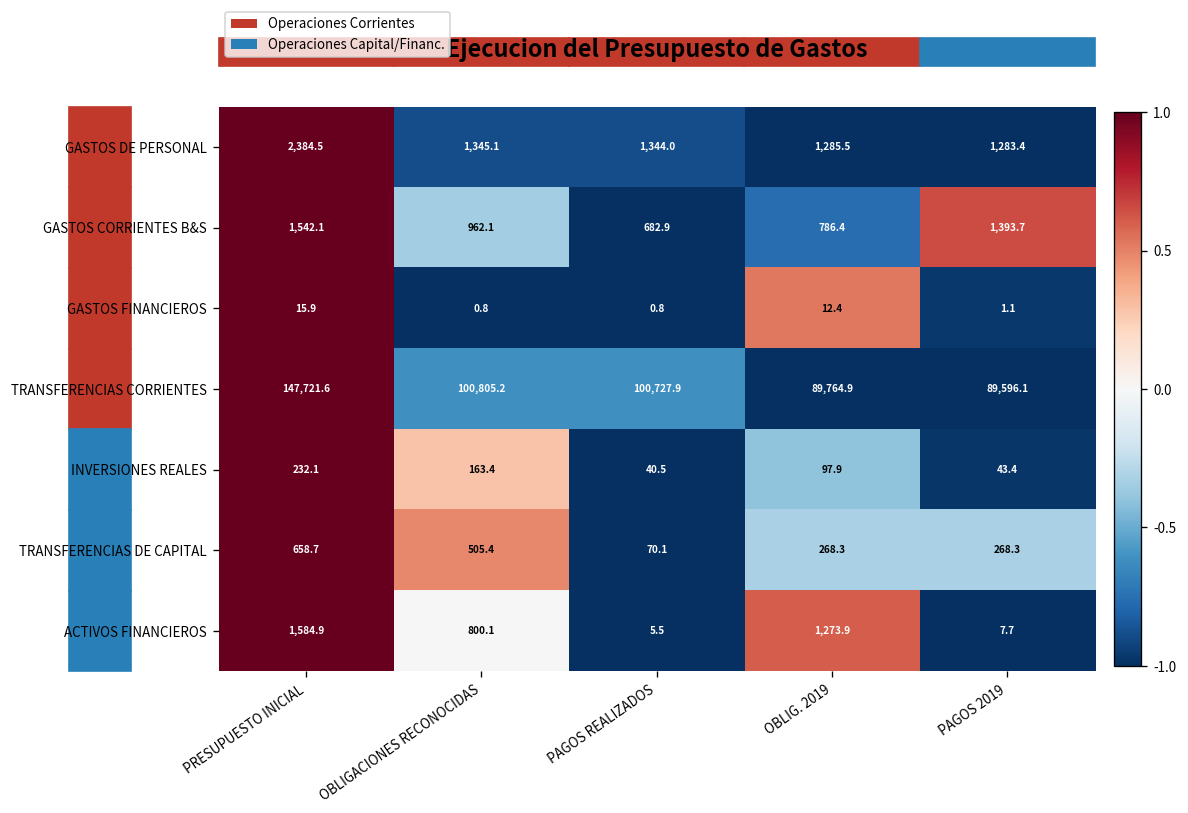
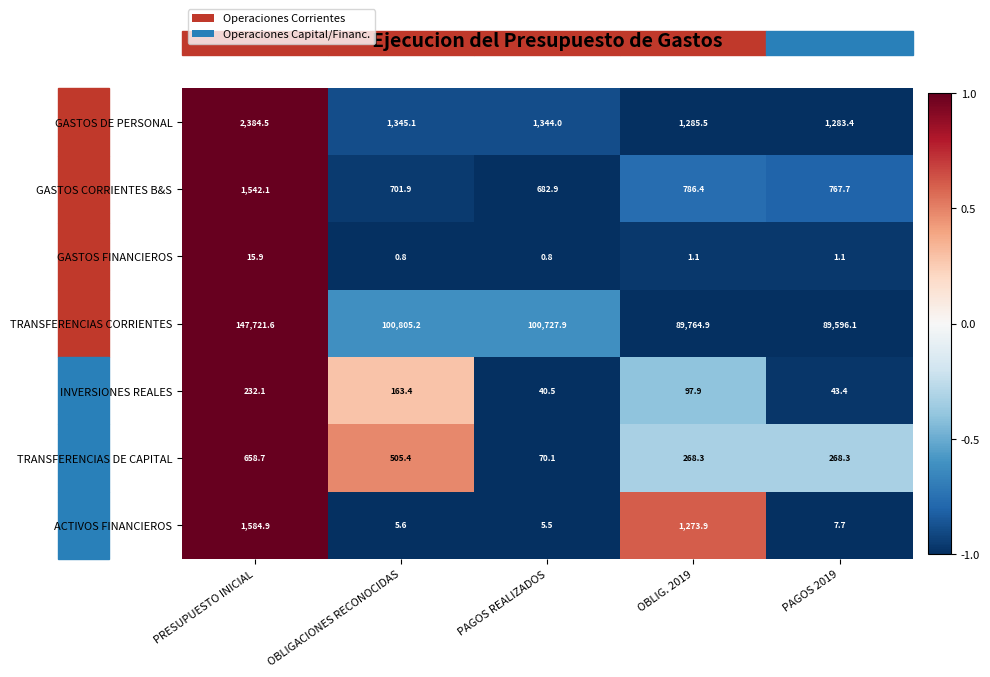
  {
    "GASTOS DE PERSONAL": {
      "PRESUPUESTO INICIAL": "2,384.5",
      "OBLIGACIONES RECONOCIDAS": "1,345.1",
      "PAGOS REALIZADOS": "1,344.0",
      "OBLIG. 2019": "1,285.5",
      "PAGOS 2019": "1,283.4"
    },
    "GASTOS CORRIENTES B&S": {
      "PRESUPUESTO INICIAL": "1,542.1",
-     "OBLIGACIONES RECONOCIDAS": "962.1",
+     "OBLIGACIONES RECONOCIDAS": "701.9",
      "PAGOS REALIZADOS": "682.9",
      "OBLIG. 2019": "786.4",
-     "PAGOS 2019": "1,393.7"
+     "PAGOS 2019": "767.7"
    },
    "GASTOS FINANCIEROS": {
      "PRESUPUESTO INICIAL": "15.9",
      "OBLIGACIONES RECONOCIDAS": "0.8",
      "PAGOS REALIZADOS": "0.8",
-     "OBLIG. 2019": "12.4",
+     "OBLIG. 2019": "1.1",
      "PAGOS 2019": "1.1"
    },
    "TRANSFERENCIAS CORRIENTES": {
      "PRESUPUESTO INICIAL": "147,721.6",
      "OBLIGACIONES RECONOCIDAS": "100,805.2",
      "PAGOS REALIZADOS": "100,727.9",
      "OBLIG. 2019": "89,764.9",
      "PAGOS 2019": "89,596.1"
    },
    "INVERSIONES REALES": {
      "PRESUPUESTO INICIAL": "232.1",
      "OBLIGACIONES RECONOCIDAS": "163.4",
      "PAGOS REALIZADOS": "40.5",
      "OBLIG. 2019": "97.9",
      "PAGOS 2019": "43.4"
    },
    "TRANSFERENCIAS DE CAPITAL": {
      "PRESUPUESTO INICIAL": "658.7",
      "OBLIGACIONES RECONOCIDAS": "505.4",
      "PAGOS REALIZADOS": "70.1",
      "OBLIG. 2019": "268.3",
      "PAGOS 2019": "268.3"
    },
    "ACTIVOS FINANCIEROS": {
      "PRESUPUESTO INICIAL": "1,584.9",
-     "OBLIGACIONES RECONOCIDAS": "800.1",
+     "OBLIGACIONES RECONOCIDAS": "5.6",
      "PAGOS REALIZADOS": "5.5",
      "OBLIG. 2019": "1,273.9",
      "PAGOS 2019": "7.7"
    }
  }
